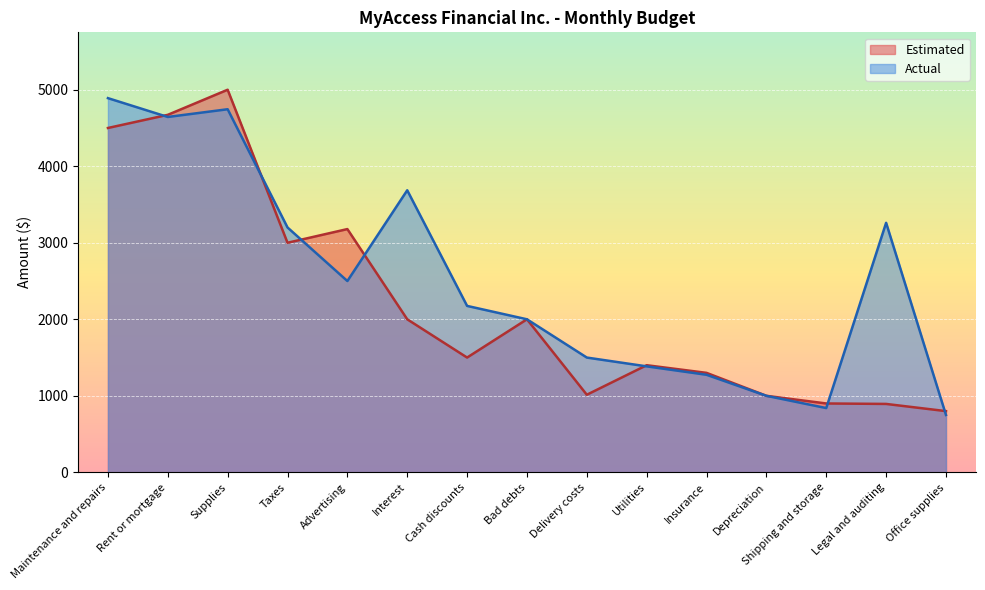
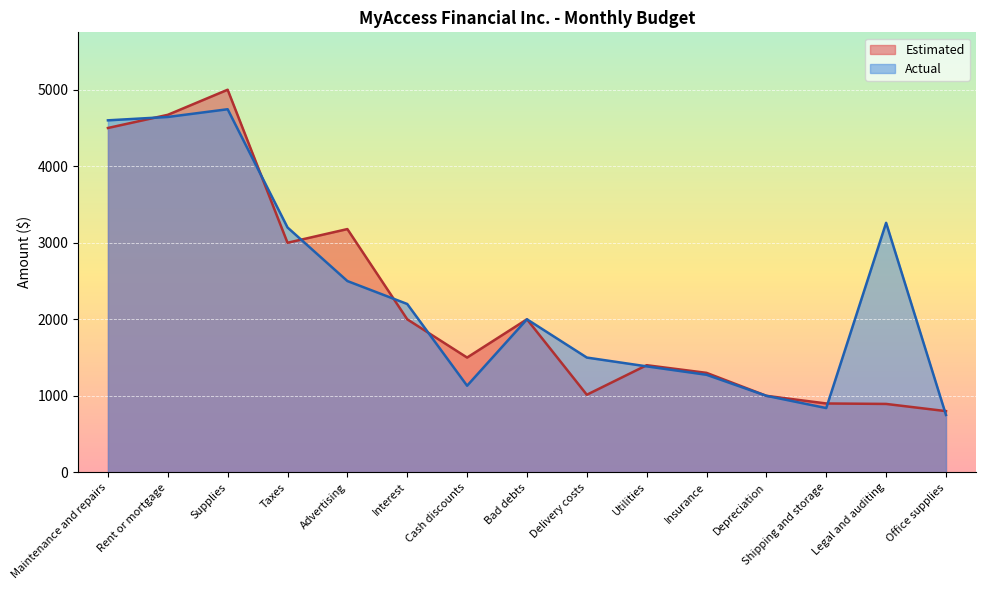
  {
    "Estimated": {
      "Maintenance and repairs": 4500,
      "Supplies": 5000,
      "Taxes": 3000,
      "Advertising": 3200,
      "Interest": 2000,
      "Cash discounts": 1500,
      "Delivery costs": 1000,
      "Shipping and storage": 900,
      "Legal and auditing": 900,
      "Office supplies": 800
    },
    "Actual": {
-     "Maintenance and repairs": 4900,
+     "Maintenance and repairs": 4600,
      "Supplies": 4700,
      "Taxes": 3200,
      "Advertising": 2500,
-     "Interest": 3700,
-     "Cash discounts": 2200,
+     "Interest": 2200,
+     "Cash discounts": 1100,
      "Delivery costs": 1500,
      "Shipping and storage": 800,
      "Legal and auditing": 3300,
      "Office supplies": 800
    }
  }
